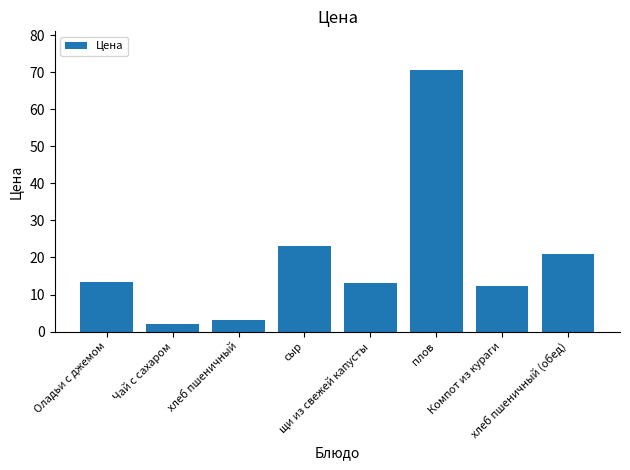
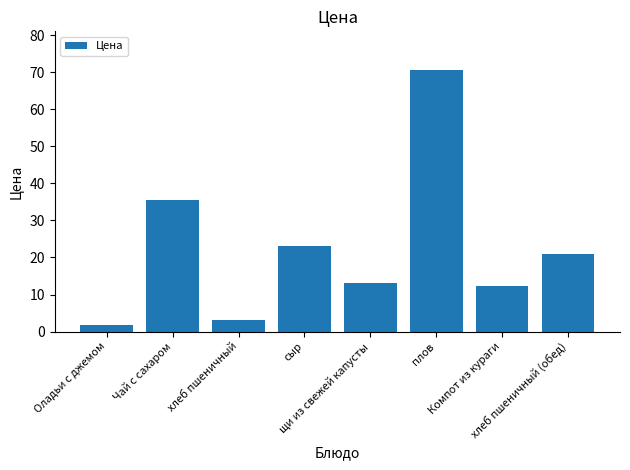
  {
-   "Оладьи с джемом": 13,
-   "Чай с сахаром": 2,
+   "Оладьи с джемом": 2,
+   "Чай с сахаром": 36,
    "хлеб пшеничный": 3,
    "сыр": 23,
    "щи из свежей капусты": 13,
    "плов": 71,
    "Компот из кураги": 12,
    "хлеб пшеничный (обед)": 21
  }
